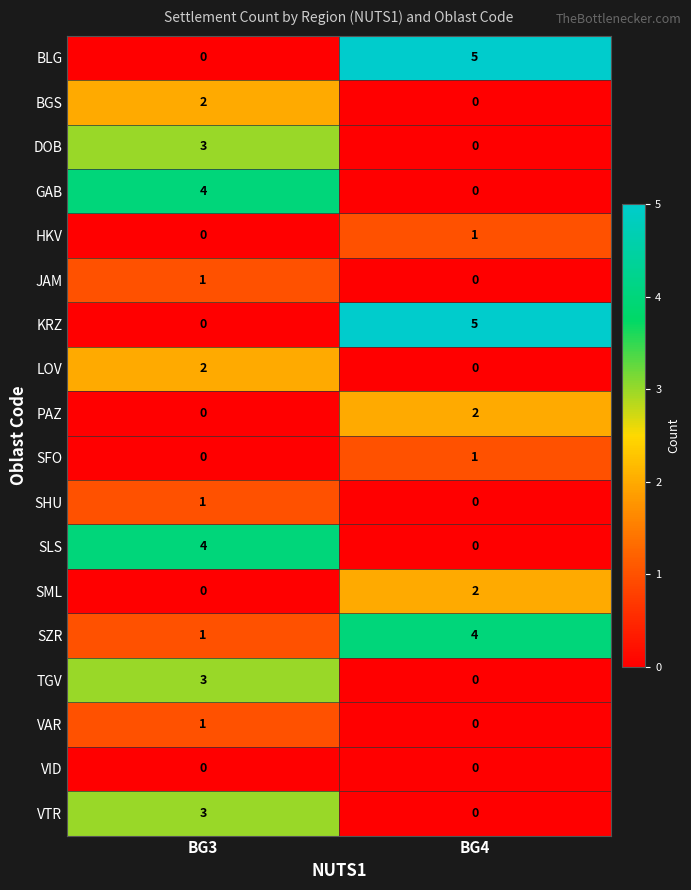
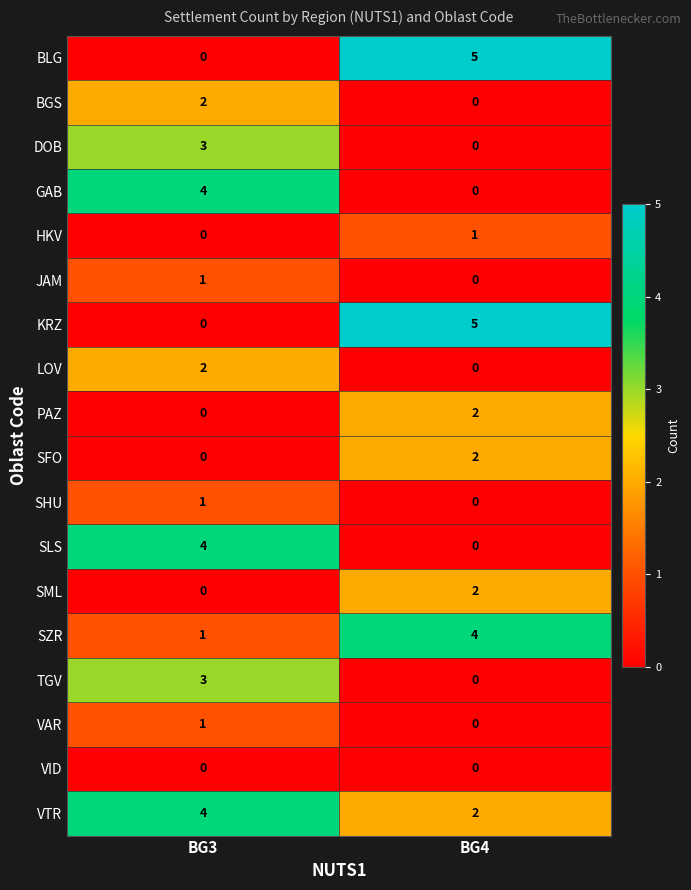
  {
    "BLG": {
      "BG3": 0,
      "BG4": 5
    },
    "BGS": {
      "BG3": 2,
      "BG4": 0
    },
    "DOB": {
      "BG3": 3,
      "BG4": 0
    },
    "GAB": {
      "BG3": 4,
      "BG4": 0
    },
    "HKV": {
      "BG3": 0,
      "BG4": 1
    },
    "JAM": {
      "BG3": 1,
      "BG4": 0
    },
    "KRZ": {
      "BG3": 0,
      "BG4": 5
    },
    "LOV": {
      "BG3": 2,
      "BG4": 0
    },
    "PAZ": {
      "BG3": 0,
      "BG4": 2
    },
    "SFO": {
      "BG3": 0,
-     "BG4": 1
+     "BG4": 2
    },
    "SHU": {
      "BG3": 1,
      "BG4": 0
    },
    "SLS": {
      "BG3": 4,
      "BG4": 0
    },
    "SML": {
      "BG3": 0,
      "BG4": 2
    },
    "SZR": {
      "BG3": 1,
      "BG4": 4
    },
    "TGV": {
      "BG3": 3,
      "BG4": 0
    },
    "VAR": {
      "BG3": 1,
      "BG4": 0
    },
    "VID": {
      "BG3": 0,
      "BG4": 0
    },
    "VTR": {
-     "BG3": 3,
-     "BG4": 0
+     "BG3": 4,
+     "BG4": 2
    }
  }
